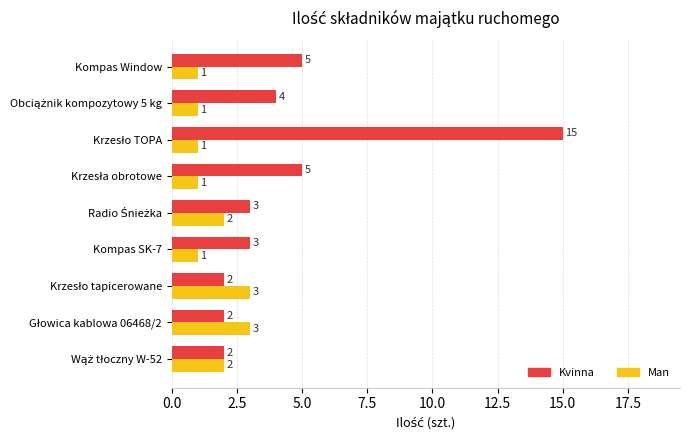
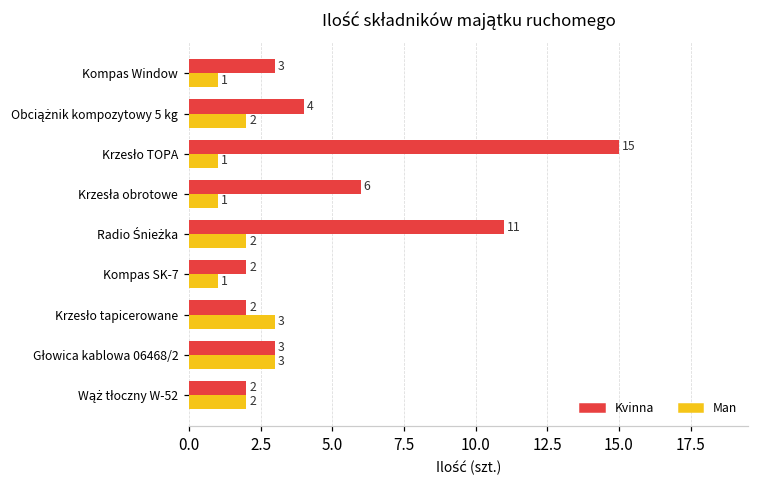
  {
    "Kvinna": {
-     "Kompas Window": 5,
+     "Kompas Window": 3,
      "Obciążnik kompozytowy 5 kg": 4,
      "Krzesło TOPA": 15,
-     "Krzesła obrotowe": 5,
-     "Radio Śnieżka": 3,
-     "Kompas SK-7": 3,
+     "Krzesła obrotowe": 6,
+     "Radio Śnieżka": 11,
+     "Kompas SK-7": 2,
      "Krzesło tapicerowane": 2,
-     "Głowica kablowa 06468/2": 2,
+     "Głowica kablowa 06468/2": 3,
      "Wąż tłoczny W-52": 2
    },
    "Man": {
      "Kompas Window": 1,
-     "Obciążnik kompozytowy 5 kg": 1,
+     "Obciążnik kompozytowy 5 kg": 2,
      "Krzesło TOPA": 1,
      "Krzesła obrotowe": 1,
      "Radio Śnieżka": 2,
      "Kompas SK-7": 1,
      "Krzesło tapicerowane": 3,
      "Głowica kablowa 06468/2": 3,
      "Wąż tłoczny W-52": 2
    }
  }
